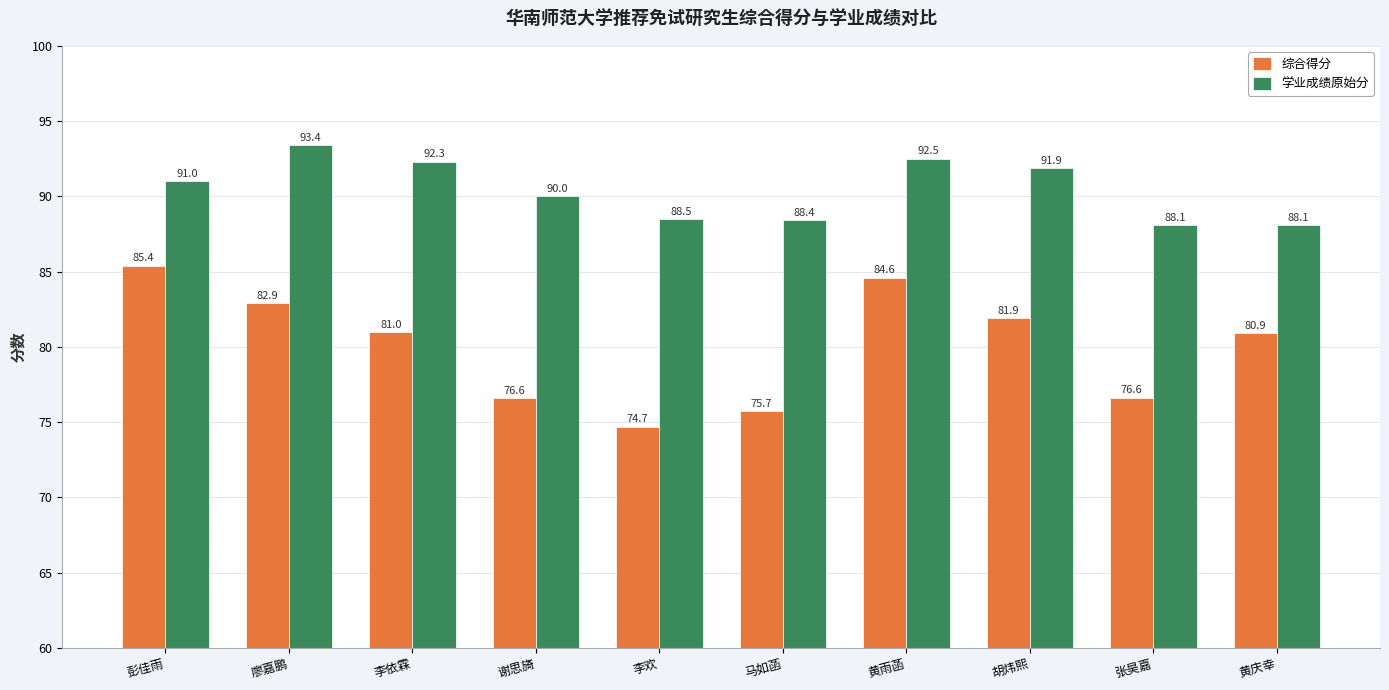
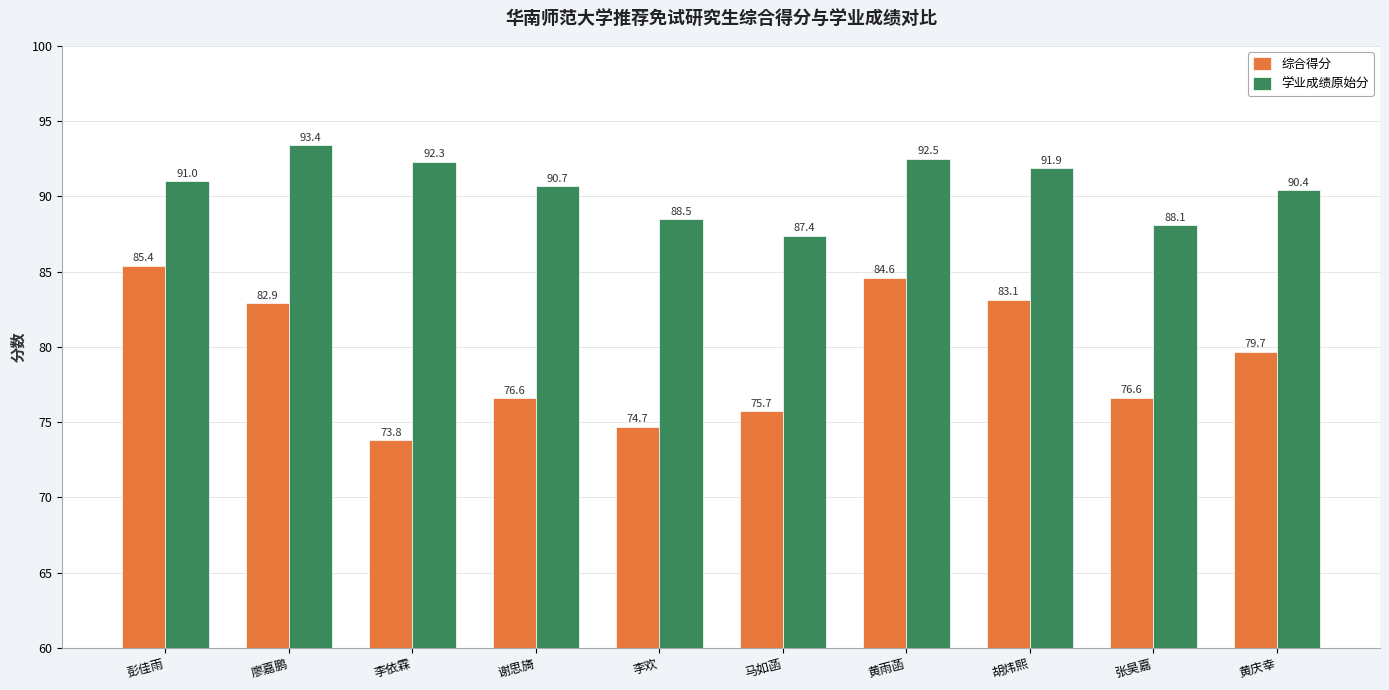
  {
    "综合得分": {
      "彭佳雨": 85.4,
      "廖嘉鹏": 82.9,
-     "李依霖": 81.0,
+     "李依霖": 73.8,
      "谢思旖": 76.6,
      "李欢": 74.7,
      "马如菡": 75.7,
      "黄雨菡": 84.6,
-     "胡炜熙": 81.9,
+     "胡炜熙": 83.1,
      "张昊嘉": 76.6,
-     "黄庆幸": 80.9
+     "黄庆幸": 79.7
    },
    "学业成绩原始分": {
      "彭佳雨": 91.0,
      "廖嘉鹏": 93.4,
      "李依霖": 92.3,
-     "谢思旖": 90.0,
+     "谢思旖": 90.7,
      "李欢": 88.5,
-     "马如菡": 88.4,
+     "马如菡": 87.4,
      "黄雨菡": 92.5,
      "胡炜熙": 91.9,
      "张昊嘉": 88.1,
-     "黄庆幸": 88.1
+     "黄庆幸": 90.4
    }
  }
